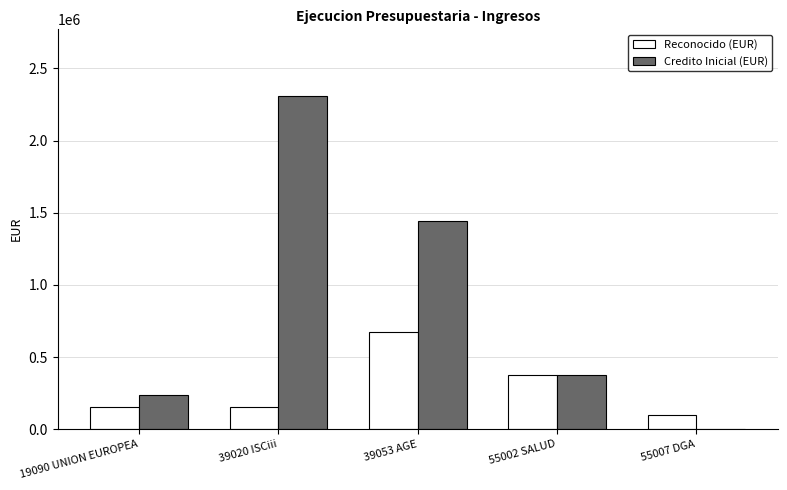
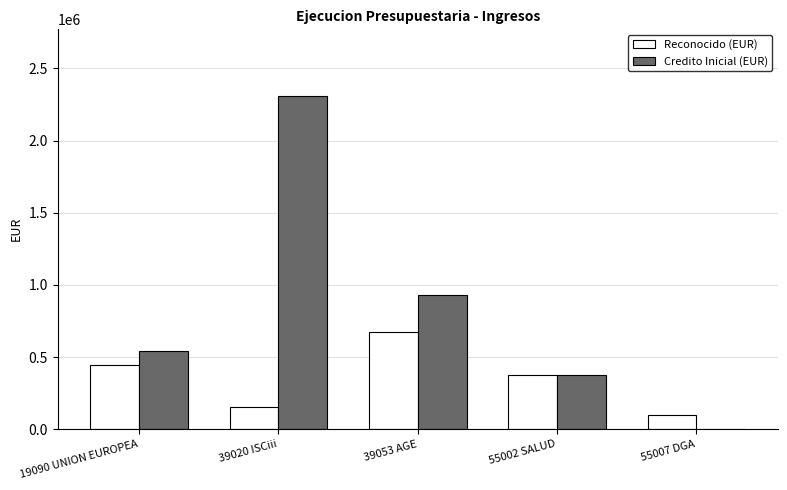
  {
    "Reconocido (EUR)": {
-     "19090 UNION EUROPEA": 160000,
+     "19090 UNION EUROPEA": 440000,
      "39020 ISCiii": 160000,
      "39053 AGE": 670000,
      "55002 SALUD": 380000,
      "55007 DGA": 100000
    },
    "Credito Inicial (EUR)": {
-     "19090 UNION EUROPEA": 240000,
+     "19090 UNION EUROPEA": 540000,
      "39020 ISCiii": 2310000,
-     "39053 AGE": 1450000,
+     "39053 AGE": 930000,
      "55002 SALUD": 380000,
      "55007 DGA": 0
    }
  }
